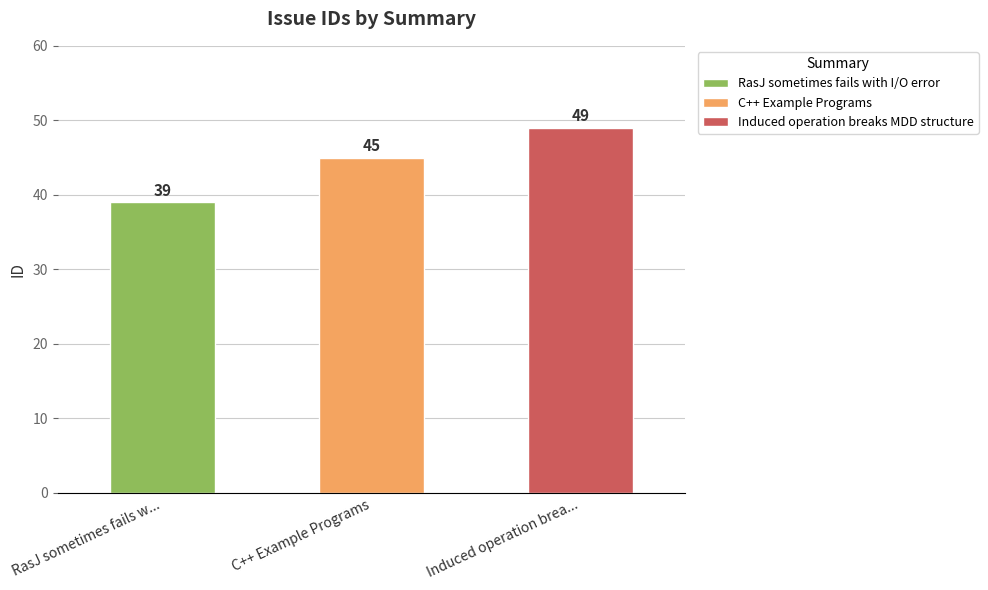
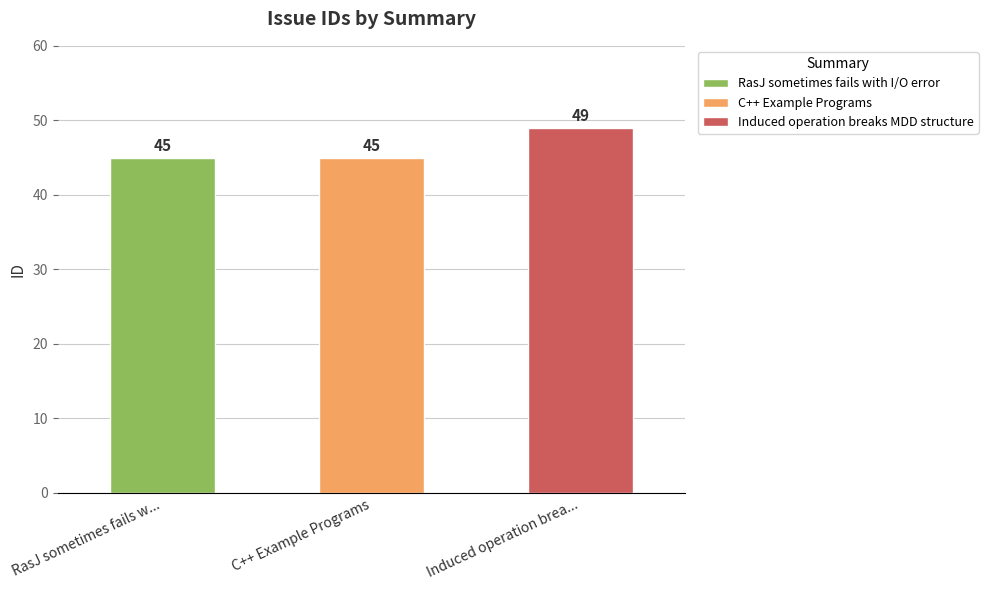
  {
-   "RasJ sometimes fails w...": 39,
+   "RasJ sometimes fails w...": 45,
    "C++ Example Programs": 45,
    "Induced operation brea...": 49
  }
